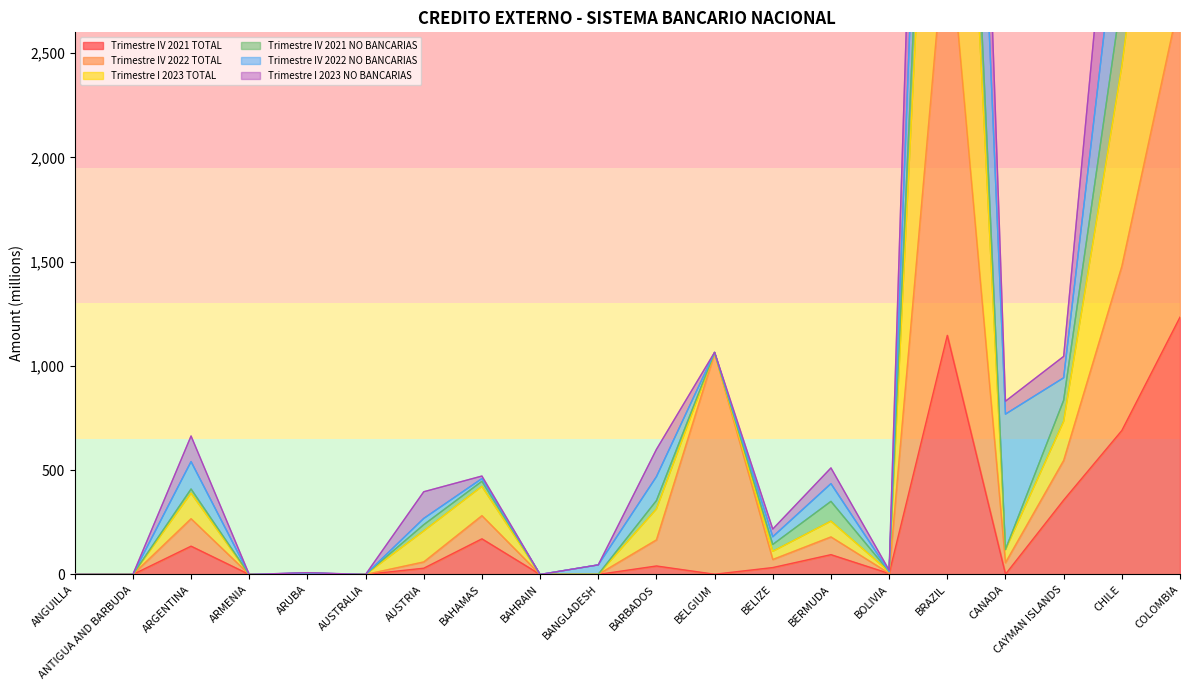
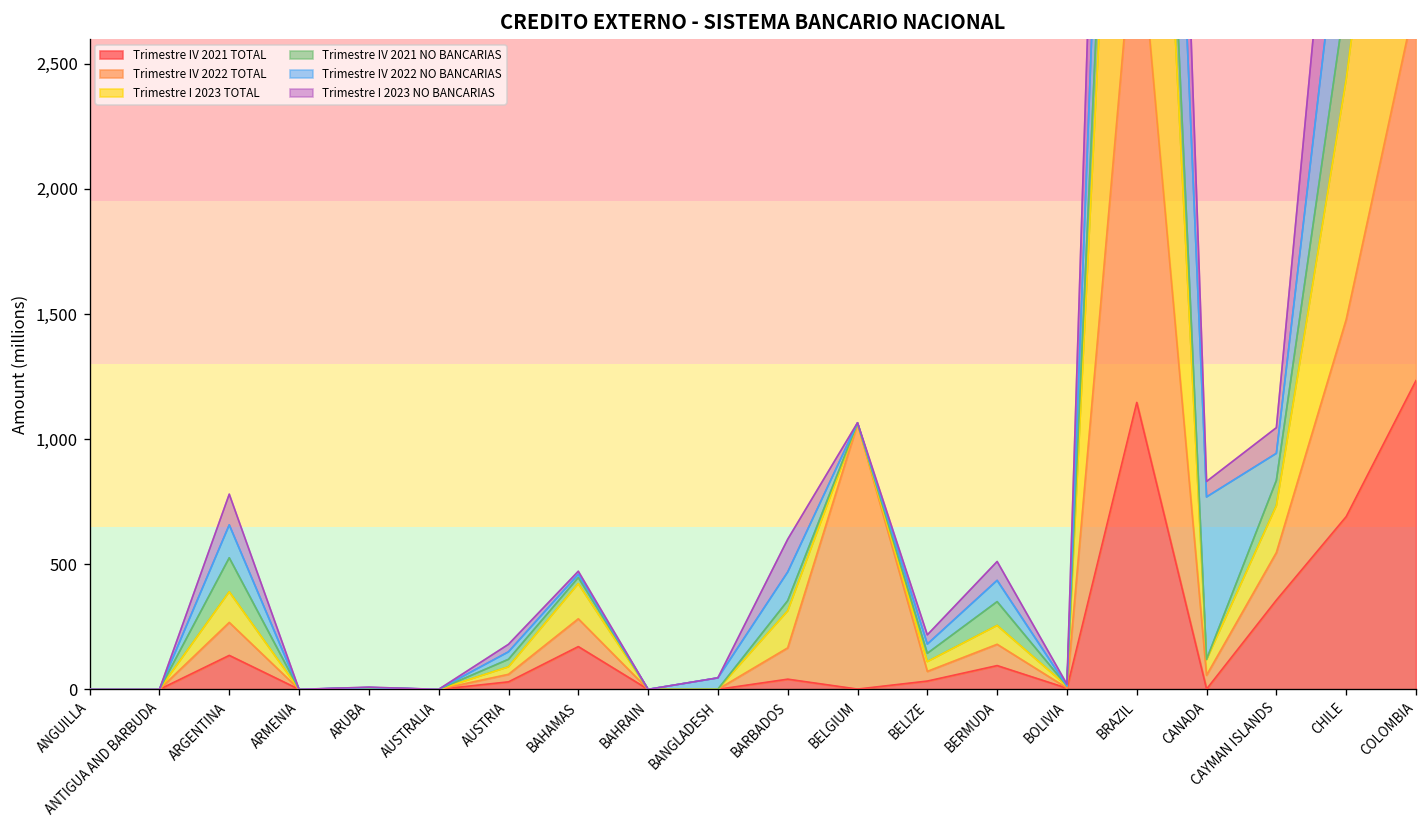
  {
    "Trimestre IV 2021 TOTAL": {
      "ARGENTINA": "140",
      "AUSTRIA": "30",
      "BAHAMAS": "170",
      "BARBADOS": "40",
      "BELGIUM": "0",
      "BELIZE": "30",
      "BERMUDA": "100",
      "BRAZIL": "1,150",
      "CANADA": "0",
      "CAYMAN ISLANDS": "360",
      "CHILE": "690",
      "COLOMBIA": "1,230"
    },
    "Trimestre IV 2022 TOTAL": {
      "ARGENTINA": "130",
      "AUSTRIA": "30",
      "BAHAMAS": "110",
      "BARBADOS": "130",
      "BELIZE": "40",
      "BERMUDA": "90",
      "CANADA": "60",
      "CAYMAN ISLANDS": "190",
      "CHILE": "790"
    },
    "Trimestre I 2023 TOTAL": {
      "ARGENTINA": "120",
-     "AUSTRIA": "150",
+     "AUSTRIA": "30",
      "BAHAMAS": "140",
      "BARBADOS": "150",
      "BELIZE": "40",
      "BERMUDA": "80",
      "CAYMAN ISLANDS": "190",
      "CHILE": "960"
    },
    "Trimestre IV 2021 NO BANCARIAS": {
-     "ARGENTINA": "20",
+     "ARGENTINA": "140",
      "AUSTRIA": "30",
      "BAHAMAS": "20",
      "BARBADOS": "40",
      "BELIZE": "30",
      "BERMUDA": "100",
      "CAYMAN ISLANDS": "100"
    },
    "Trimestre IV 2022 NO BANCARIAS": {
      "ARGENTINA": "130",
      "AUSTRIA": "30",
      "BAHAMAS": "10",
      "BARBADOS": "110",
      "BELIZE": "40",
      "BERMUDA": "90",
      "CANADA": "650",
      "CAYMAN ISLANDS": "110"
    },
    "Trimestre I 2023 NO BANCARIAS": {
      "ARGENTINA": "120",
-     "AUSTRIA": "130",
+     "AUSTRIA": "30",
      "BAHAMAS": "10",
      "BARBADOS": "130",
      "BELIZE": "40",
      "BERMUDA": "80",
      "CANADA": "60",
      "CAYMAN ISLANDS": "100"
    }
  }
